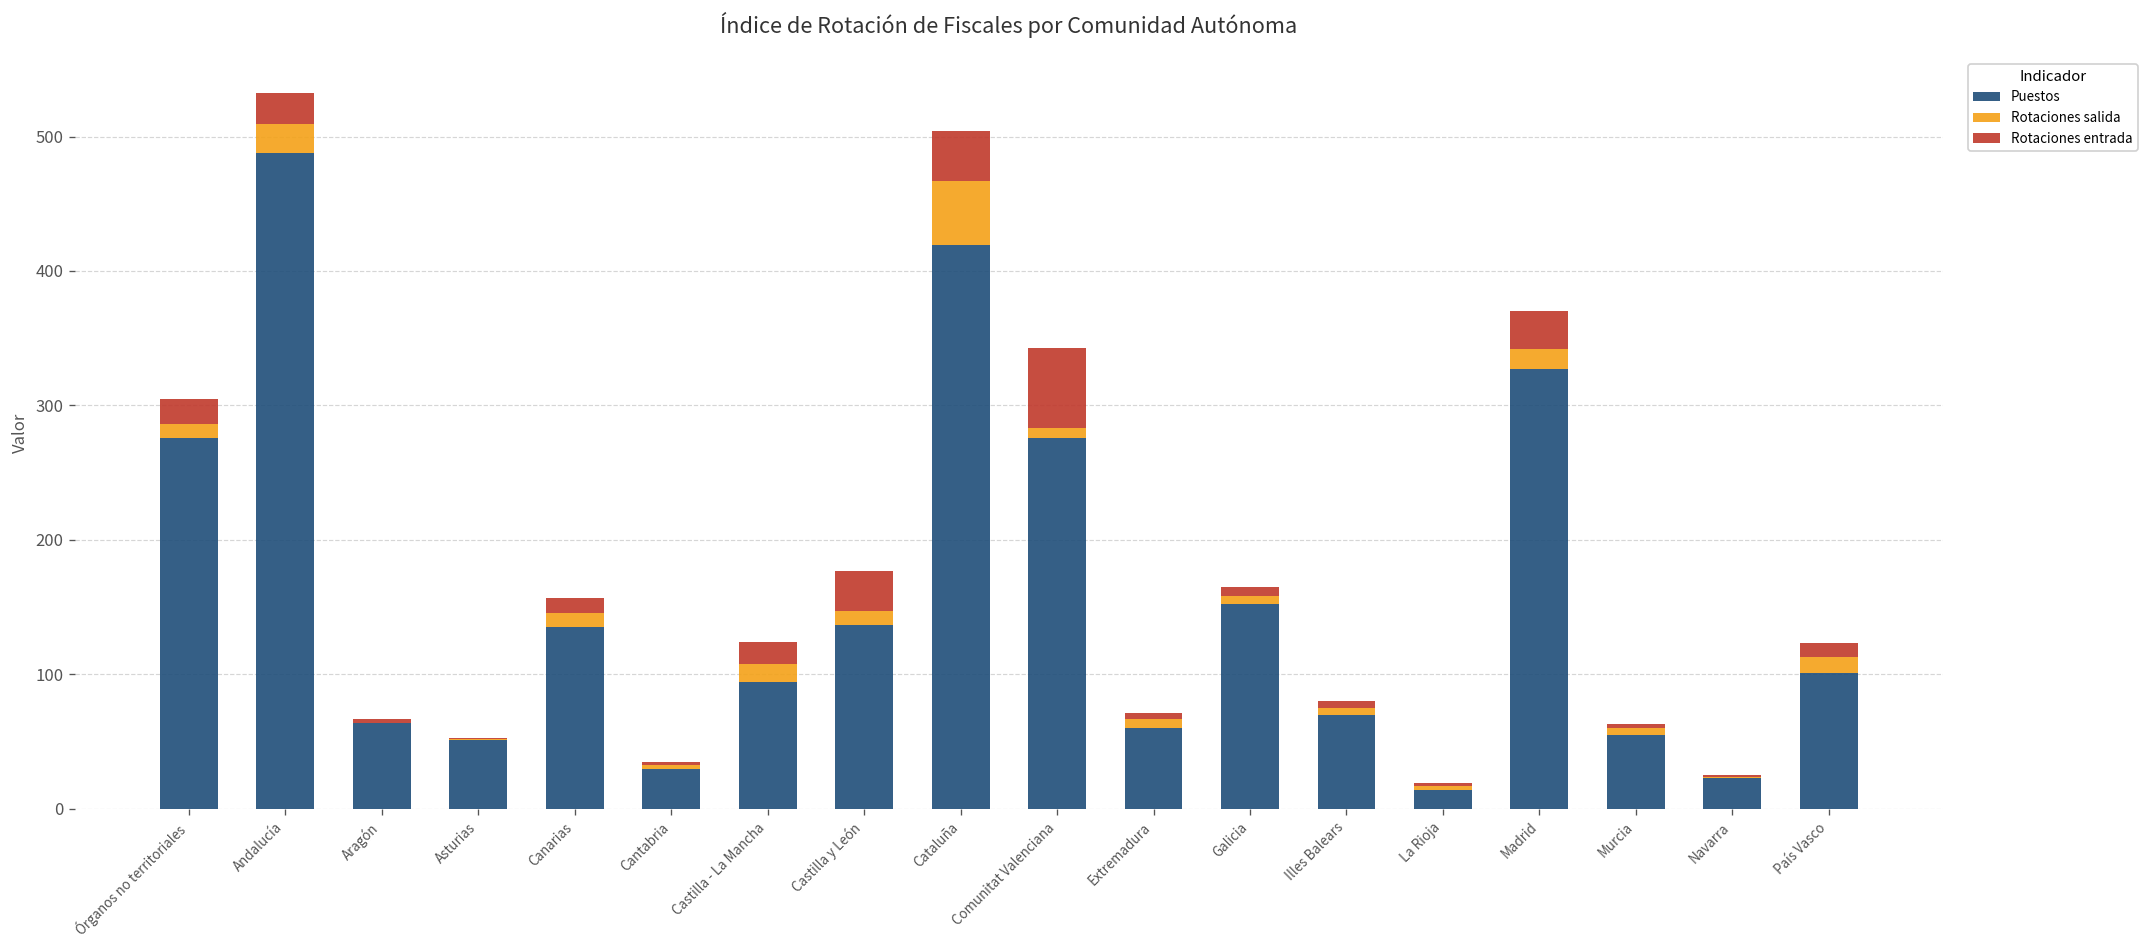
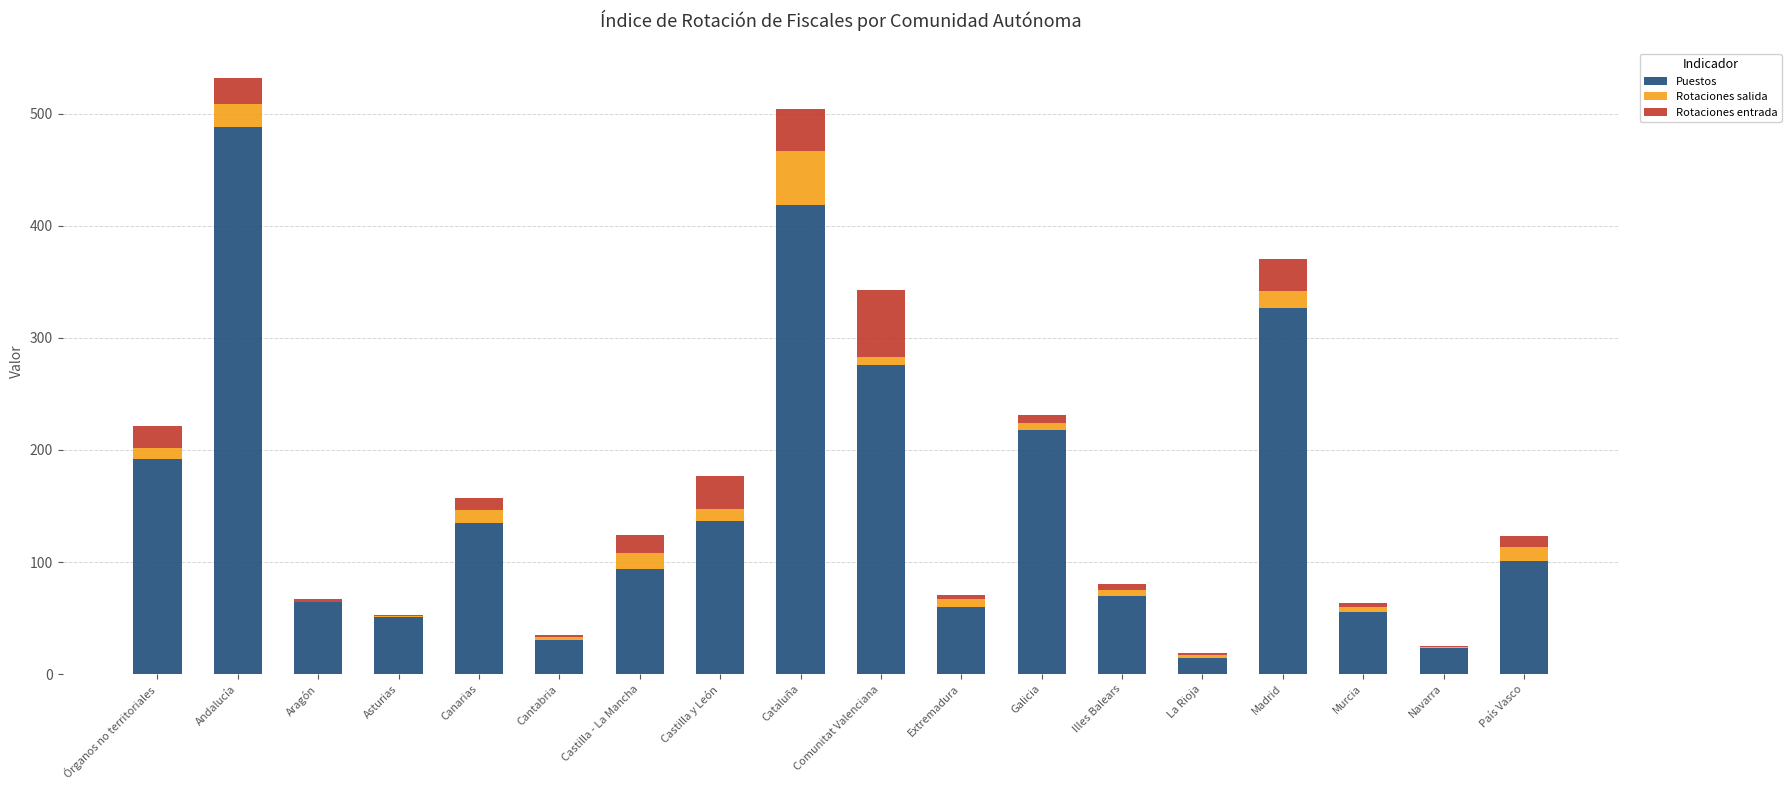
  {
    "Puestos": {
-     "Órganos no territoriales": 276,
+     "Órganos no territoriales": 192,
      "Andalucía": 488,
      "Aragón": 64,
      "Asturias": 51,
      "Canarias": 135,
      "Cantabria": 30,
      "Castilla - La Mancha": 94,
      "Castilla y León": 137,
      "Cataluña": 419,
      "Comunitat Valenciana": 276,
      "Extremadura": 60,
-     "Galicia": 152,
+     "Galicia": 218,
      "Illes Balears": 70,
      "La Rioja": 14,
      "Madrid": 327,
      "Murcia": 55,
      "Navarra": 23,
      "País Vasco": 101
    },
    "Rotaciones salida": {
      "Órganos no territoriales": 10,
      "Andalucía": 21,
      "Aragón": 0,
      "Canarias": 11,
      "Cantabria": 3,
      "Castilla - La Mancha": 14,
      "Castilla y León": 10,
      "Cataluña": 48,
      "Comunitat Valenciana": 7,
      "Extremadura": 7,
      "Galicia": 6,
      "Illes Balears": 5,
      "La Rioja": 3,
      "Madrid": 15,
      "Murcia": 5,
      "País Vasco": 12
    },
    "Rotaciones entrada": {
      "Órganos no territoriales": 19,
      "Andalucía": 23,
      "Aragón": 3,
      "Canarias": 11,
      "Castilla - La Mancha": 16,
      "Castilla y León": 30,
      "Cataluña": 37,
      "Comunitat Valenciana": 60,
      "Extremadura": 4,
      "Galicia": 7,
      "Illes Balears": 5,
      "Madrid": 28,
      "Murcia": 3,
      "País Vasco": 10
    }
  }
